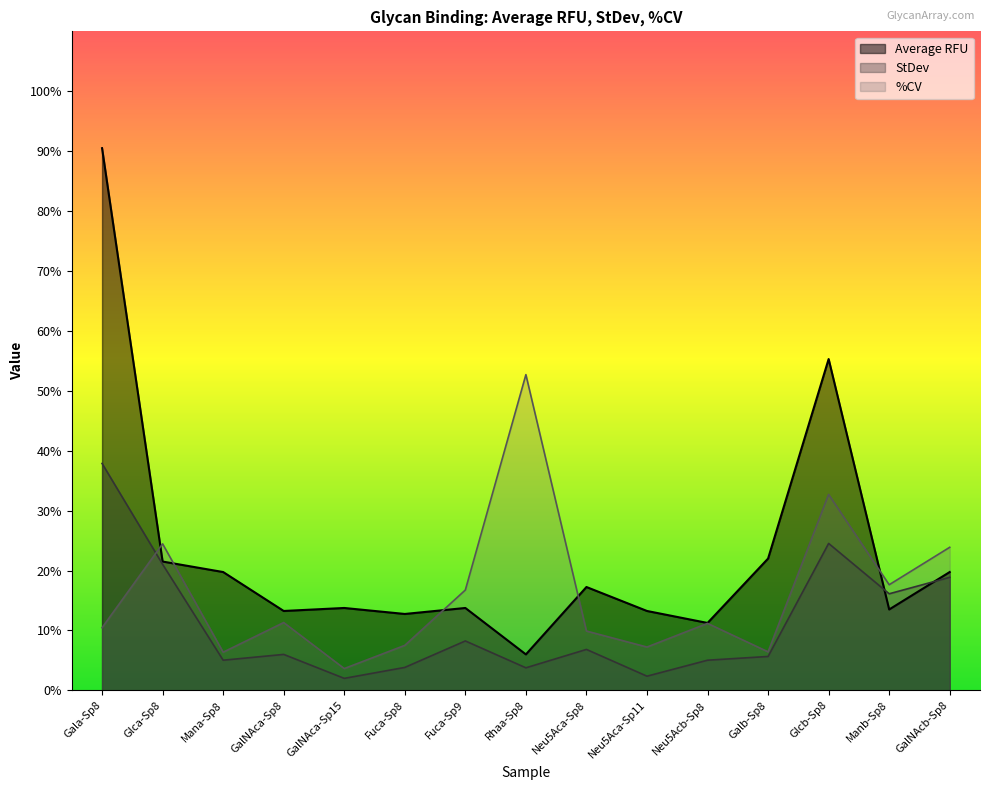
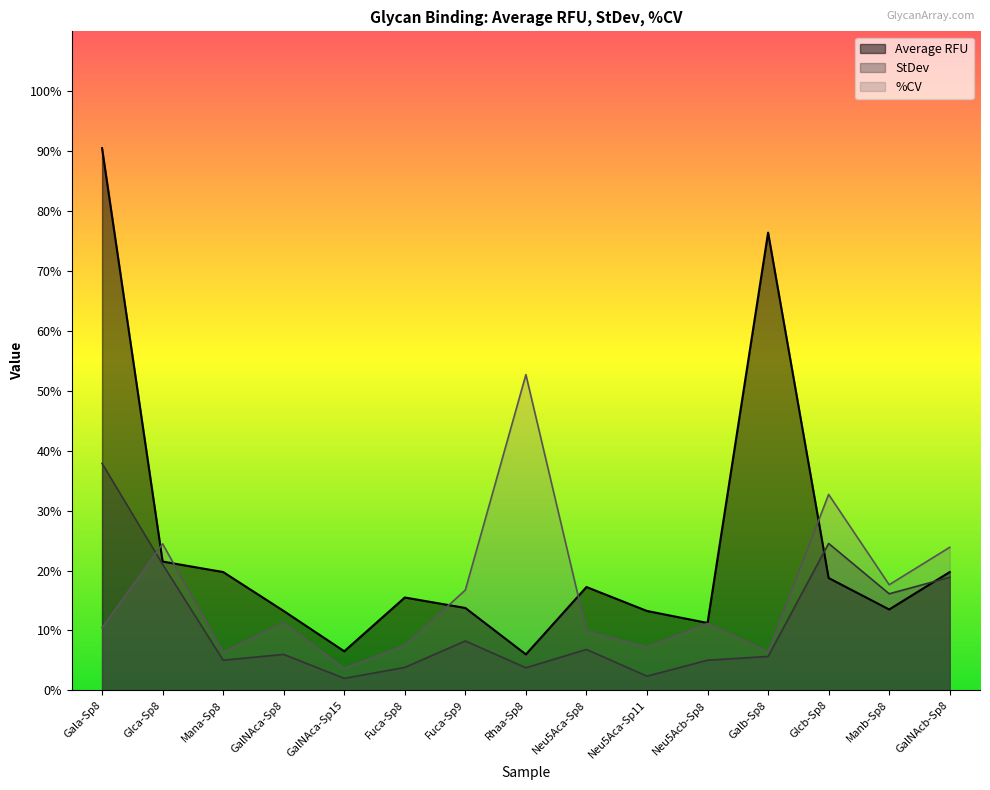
  {
    "Average RFU": {
      "Gala-Sp8": "91%",
      "Glca-Sp8": "22%",
      "Mana-Sp8": "20%",
      "GalNAca-Sp8": "13%",
-     "GalNAca-Sp15": "14%",
-     "Fuca-Sp8": "13%",
+     "GalNAca-Sp15": "7%",
+     "Fuca-Sp8": "16%",
      "Fuca-Sp9": "14%",
      "Rhaa-Sp8": "6%",
      "Neu5Aca-Sp8": "17%",
      "Neu5Aca-Sp11": "13%",
-     "Galb-Sp8": "22%",
-     "Glcb-Sp8": "55%",
+     "Galb-Sp8": "76%",
+     "Glcb-Sp8": "19%",
      "Manb-Sp8": "14%",
      "GalNAcb-Sp8": "20%"
    },
    "StDev": {
      "Gala-Sp8": "38%",
      "Glca-Sp8": "21%",
      "Mana-Sp8": "5%",
      "GalNAca-Sp8": "6%",
      "GalNAca-Sp15": "2%",
      "Fuca-Sp8": "4%",
      "Fuca-Sp9": "8%",
      "Rhaa-Sp8": "4%",
      "Neu5Aca-Sp8": "7%",
      "Neu5Aca-Sp11": "2%",
      "Neu5Acb-Sp8": "5%",
      "Galb-Sp8": "6%",
      "Glcb-Sp8": "25%",
      "Manb-Sp8": "16%",
      "GalNAcb-Sp8": "19%"
    },
    "%CV": {
      "Gala-Sp8": "10%",
      "Glca-Sp8": "24%",
      "Mana-Sp8": "6%",
      "GalNAca-Sp8": "11%",
      "GalNAca-Sp15": "4%",
      "Fuca-Sp8": "8%",
      "Fuca-Sp9": "17%",
      "Rhaa-Sp8": "53%",
      "Neu5Aca-Sp8": "10%",
      "Neu5Aca-Sp11": "7%",
      "Galb-Sp8": "6%",
      "Glcb-Sp8": "33%",
      "Manb-Sp8": "18%",
      "GalNAcb-Sp8": "24%"
    }
  }
